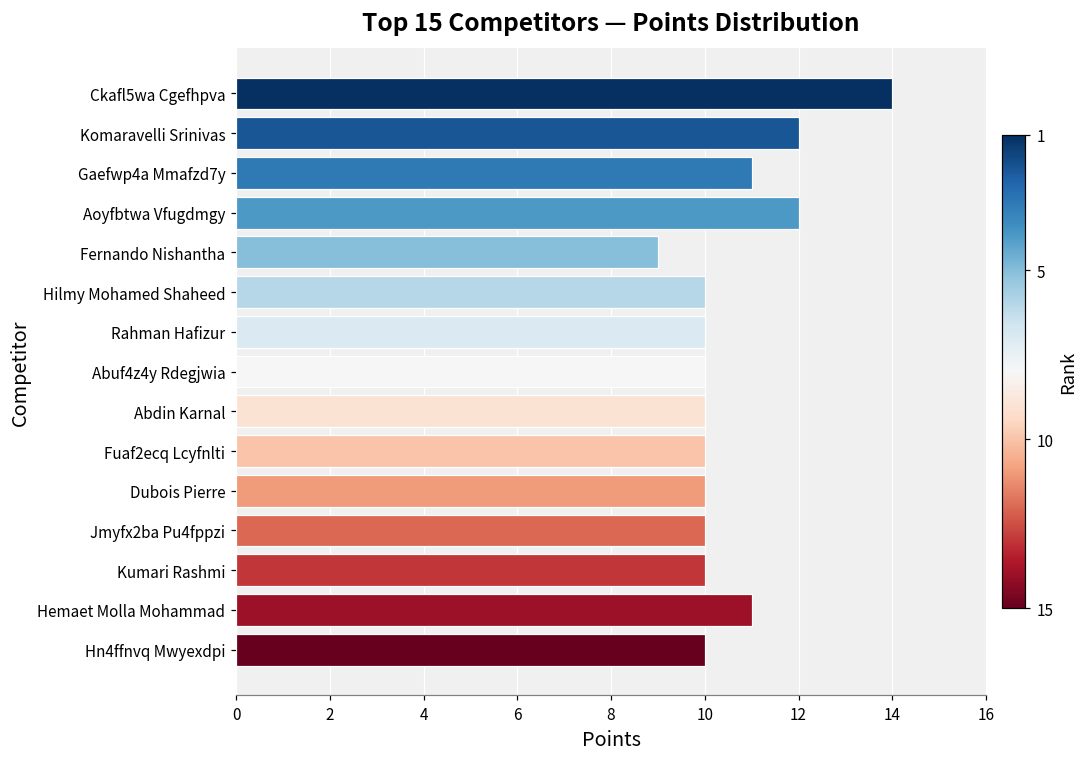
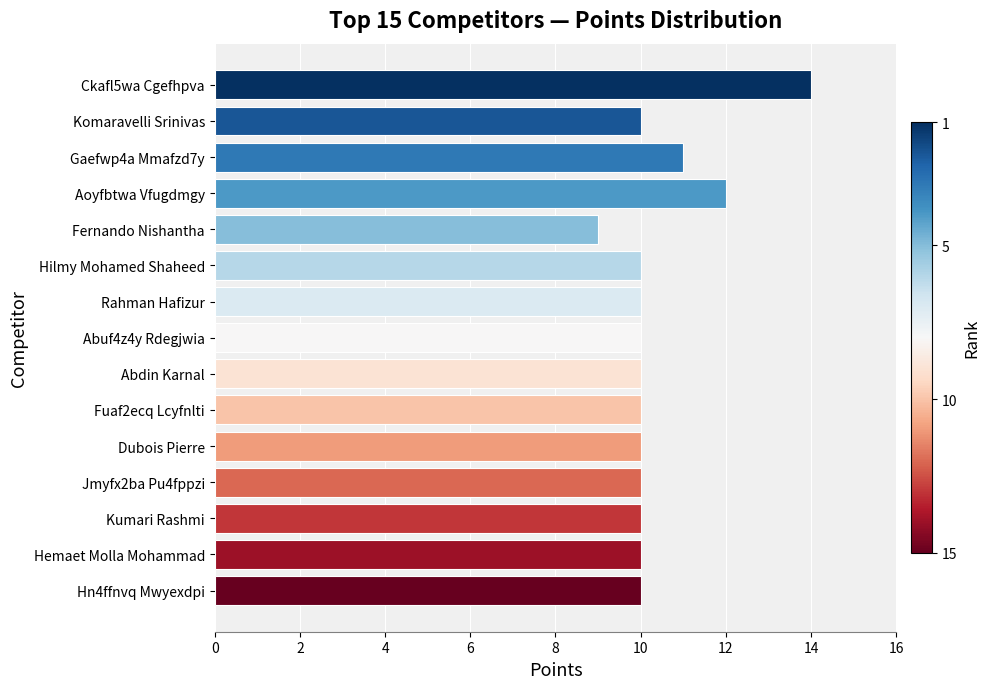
  {
    "Ckafl5wa Cgefhpva": 14,
-   "Komaravelli Srinivas": 12,
+   "Komaravelli Srinivas": 10,
    "Gaefwp4a Mmafzd7y": 11,
    "Aoyfbtwa Vfugdmgy": 12,
    "Fernando Nishantha": 9,
    "Hilmy Mohamed Shaheed": 10,
    "Rahman Hafizur": 10,
    "Abuf4z4y Rdegjwia": 10,
    "Abdin Karnal": 10,
    "Fuaf2ecq Lcyfnlti": 10,
    "Dubois Pierre": 10,
    "Jmyfx2ba Pu4fppzi": 10,
    "Kumari Rashmi": 10,
-   "Hemaet Molla Mohammad": 11,
+   "Hemaet Molla Mohammad": 10,
    "Hn4ffnvq Mwyexdpi": 10
  }
